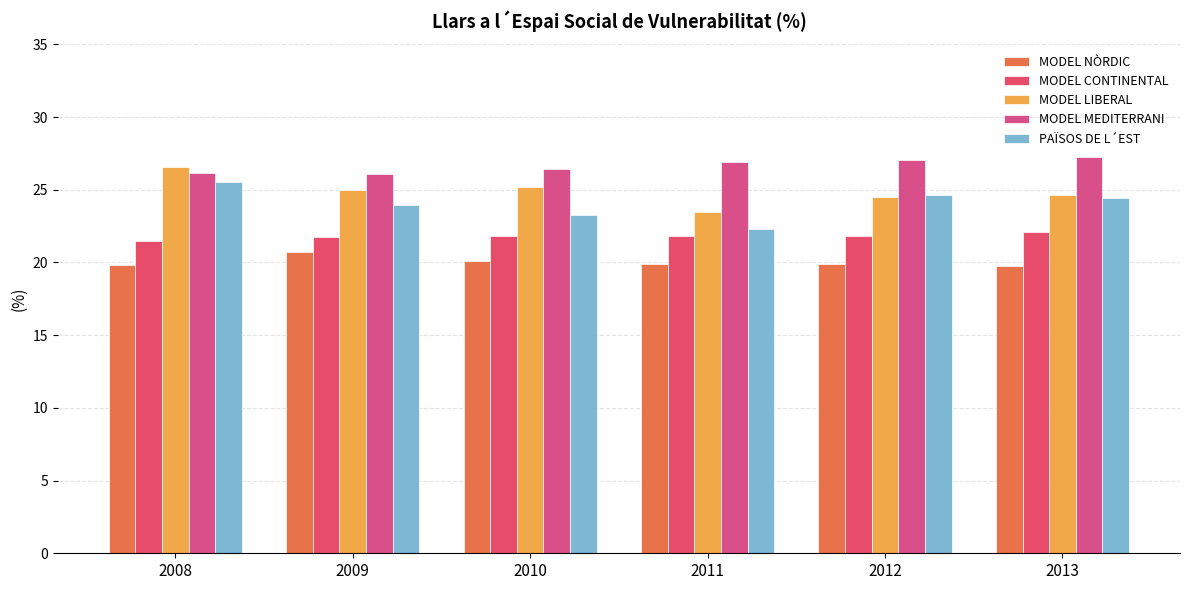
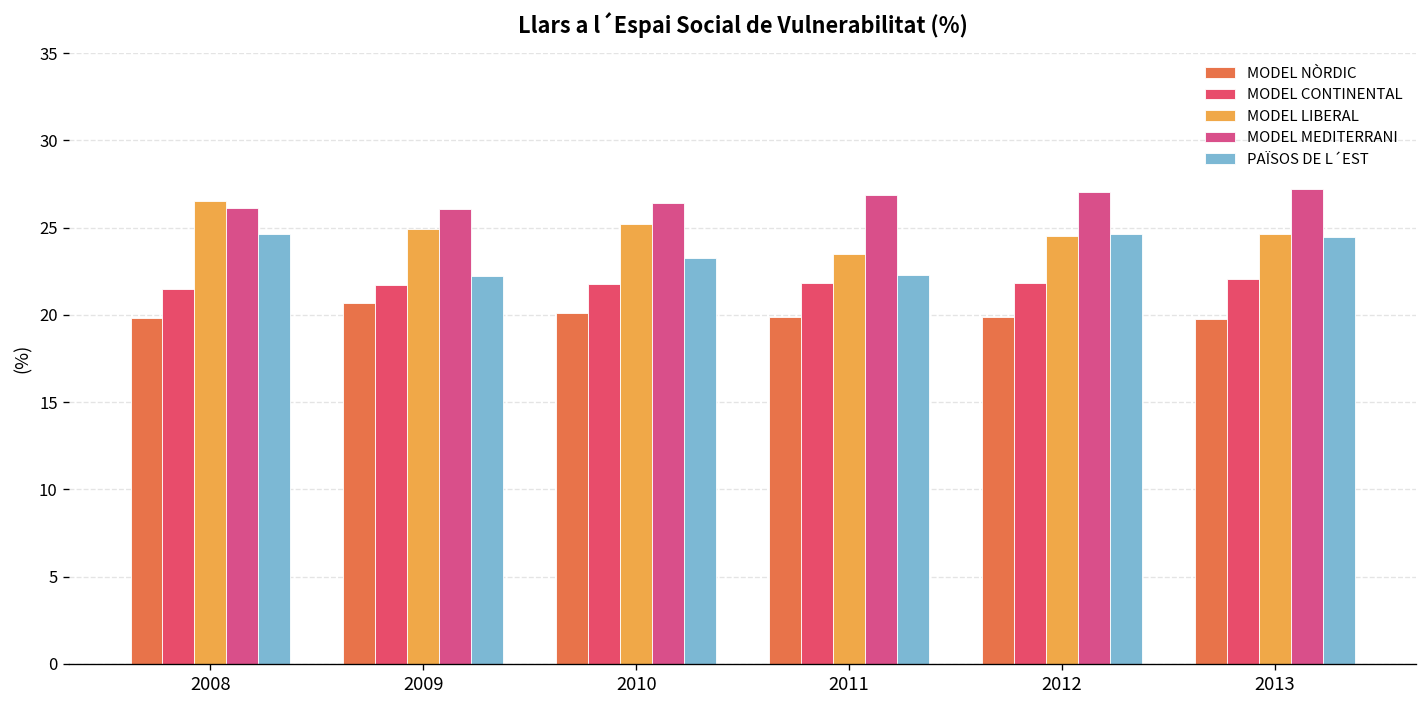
  {
    "PAÏSOS DE L´EST": {
-     "2008": 25.5,
-     "2009": 23.9,
+     "2008": 24.7,
+     "2009": 22.2,
      "2010": 23.2,
      "2011": 22.3,
      "2012": 24.6,
      "2013": 24.4
    }
  }
